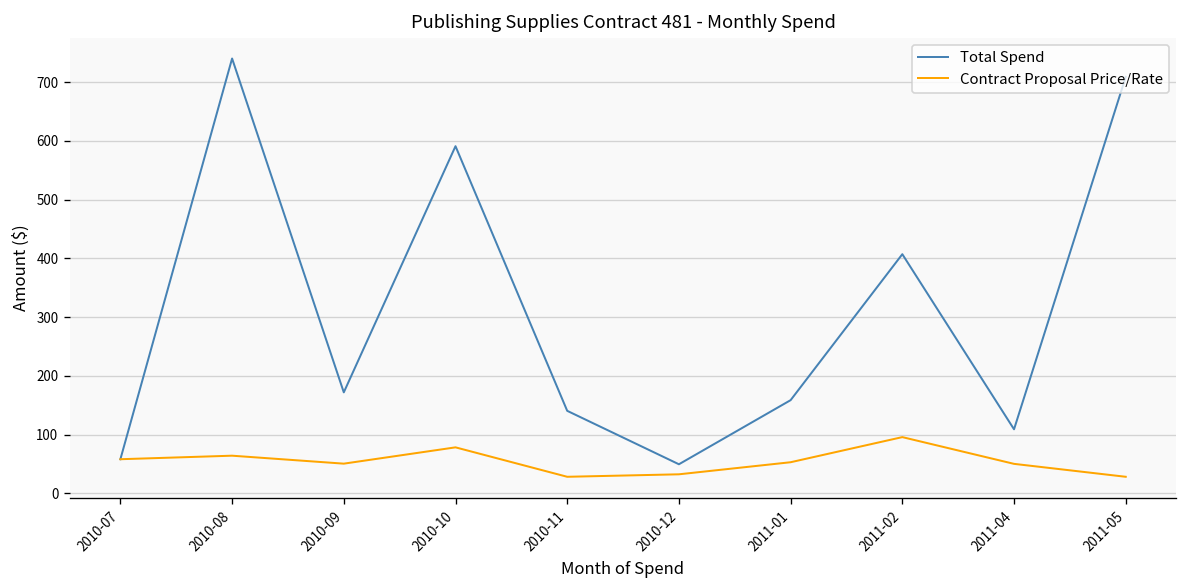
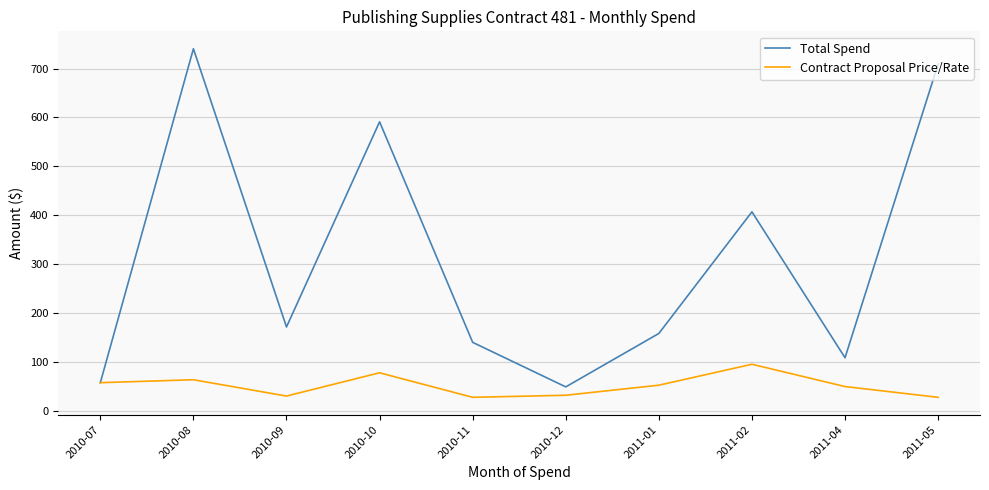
  {
    "Total Spend": {
      "2010-08": 740,
      "2010-09": 170,
      "2010-10": 590,
      "2010-11": 140,
      "2010-12": 50,
      "2011-01": 160,
      "2011-02": 410,
      "2011-04": 110
    },
    "Contract Proposal Price/Rate": {
      "2010-08": 60,
-     "2010-09": 50,
+     "2010-09": 30,
      "2010-10": 80,
      "2010-11": 30,
      "2010-12": 30,
      "2011-01": 50,
      "2011-02": 100,
      "2011-04": 50,
      "2011-05": 30
    }
  }
